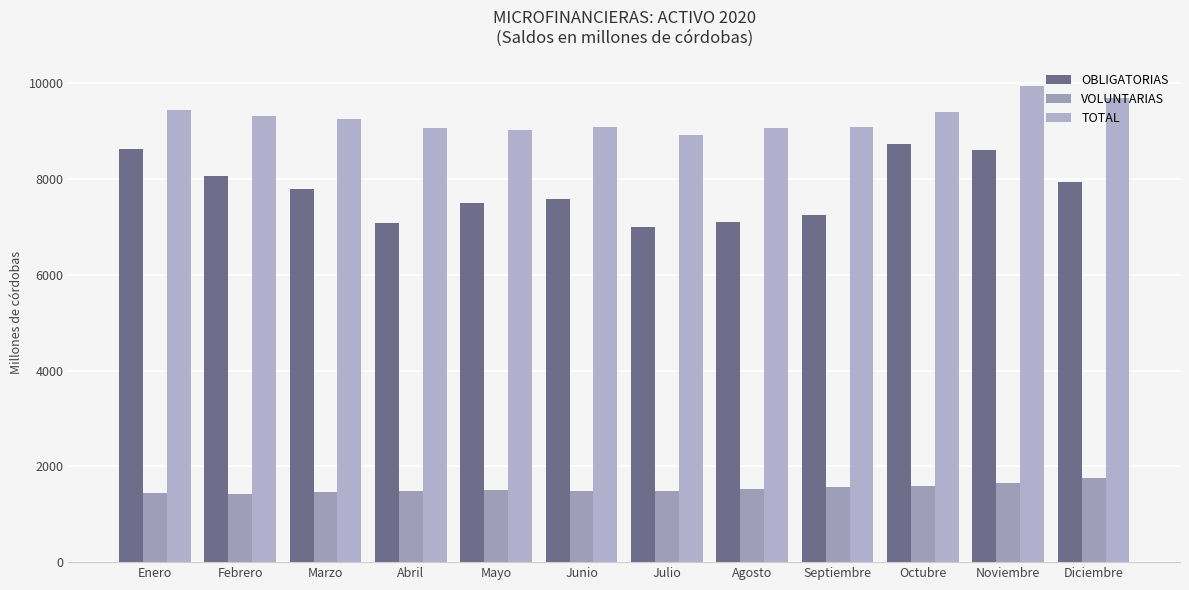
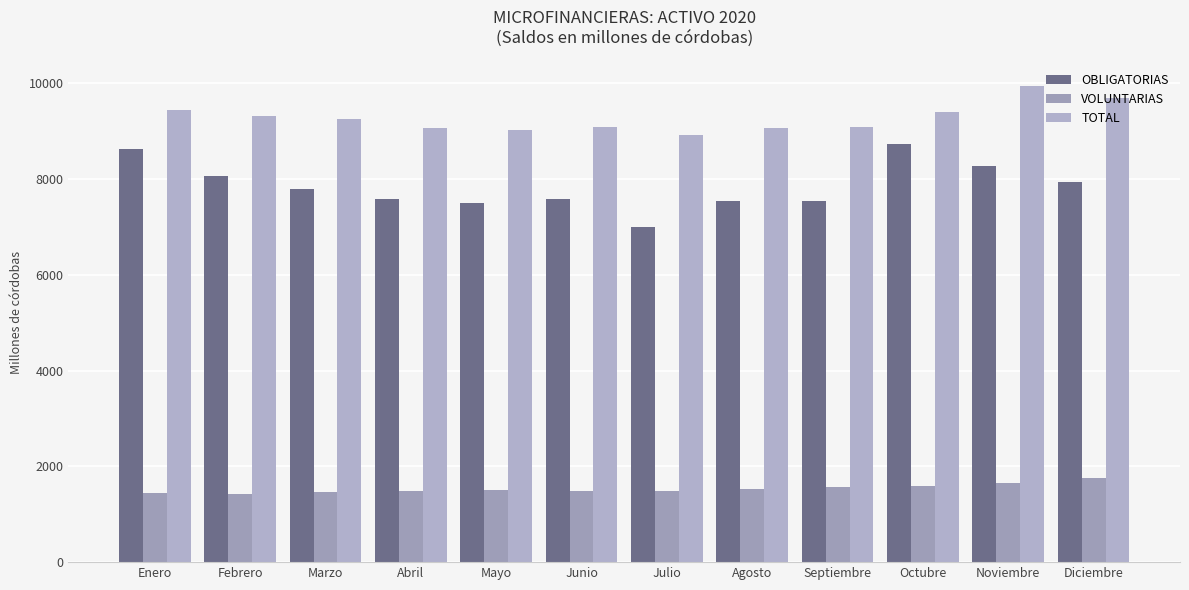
  {
    "OBLIGATORIAS": {
      "Enero": 8600,
      "Febrero": 8100,
      "Marzo": 7800,
-     "Abril": 7100,
+     "Abril": 7600,
      "Mayo": 7500,
      "Junio": 7600,
      "Julio": 7000,
-     "Agosto": 7100,
-     "Septiembre": 7200,
+     "Agosto": 7500,
+     "Septiembre": 7500,
      "Octubre": 8700,
-     "Noviembre": 8600,
+     "Noviembre": 8300,
      "Diciembre": 7900
    }
  }
